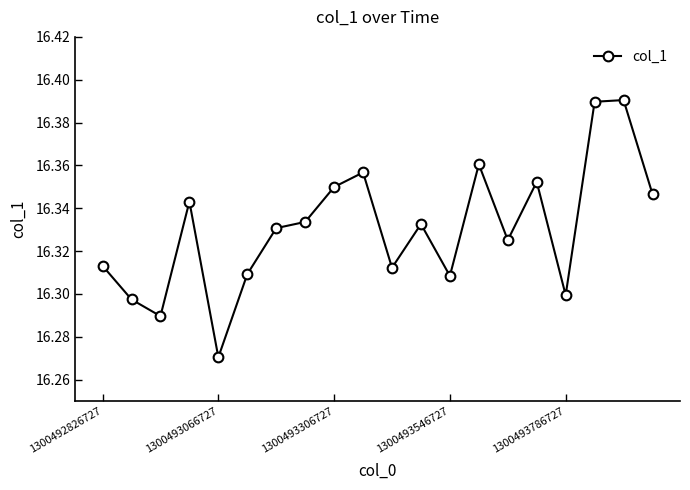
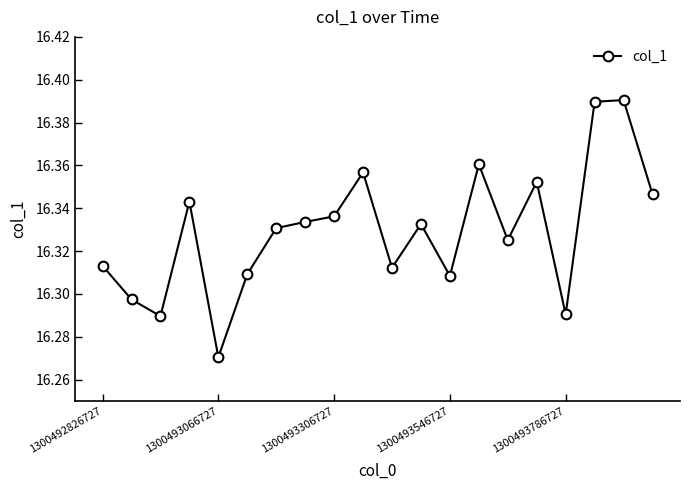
  {
    "1300492826727": 16.313,
    "1300493066727": 16.270,
-   "1300493306727": 16.350,
+   "1300493306727": 16.336,
    "1300493546727": 16.308,
-   "1300493786727": 16.299
+   "1300493786727": 16.290
  }
